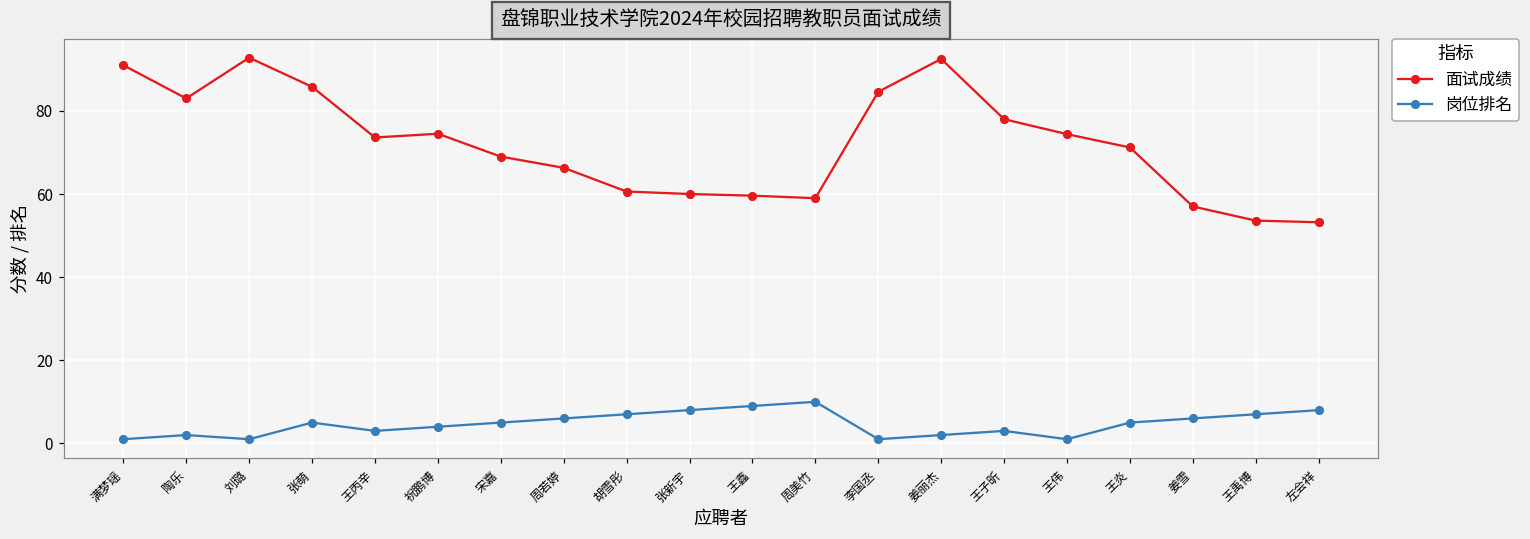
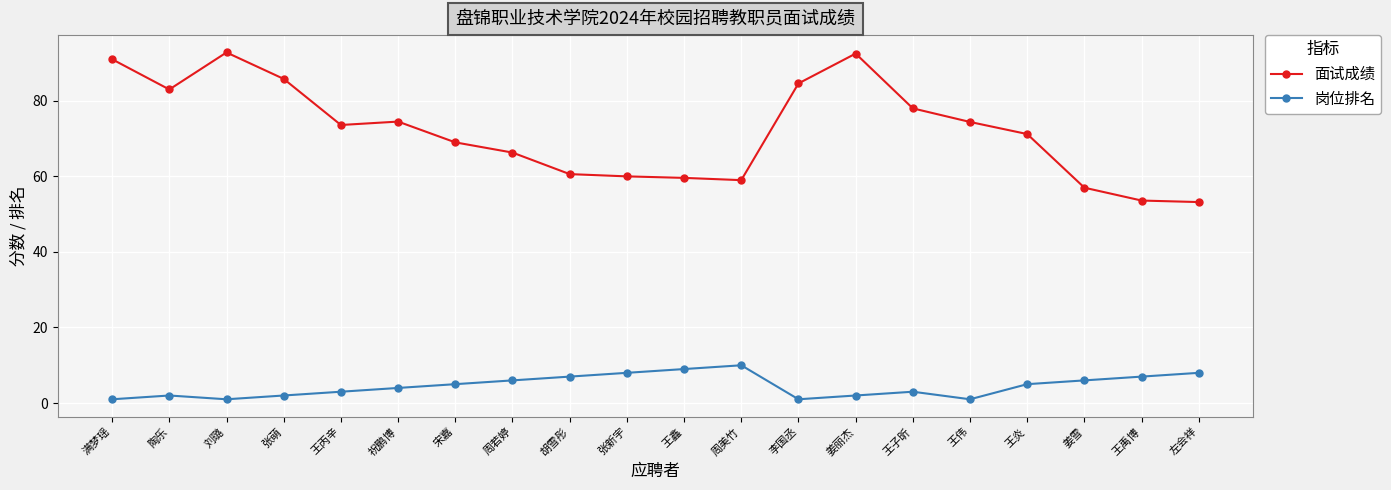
  {
    "面试成绩": {
      "满梦瑶": 91,
      "陶乐": 83,
      "刘璐": 93,
      "张萌": 86,
      "王丙辛": 74,
      "祝鹏博": 75,
      "宋嘉": 69,
      "周若婷": 66,
      "胡雪彤": 61,
      "张新宇": 60,
      "王鑫": 60,
      "周美竹": 59,
      "李国丞": 85,
      "姜丽杰": 93,
      "王子昕": 78,
      "王伟": 74,
      "王炎": 71,
      "姜雪": 57,
      "王禹博": 54,
      "左会祥": 53
    },
    "岗位排名": {
      "满梦瑶": 1,
      "陶乐": 2,
      "刘璐": 1,
-     "张萌": 5,
+     "张萌": 2,
      "王丙辛": 3,
      "祝鹏博": 4,
      "宋嘉": 5,
      "周若婷": 6,
      "胡雪彤": 7,
      "张新宇": 8,
      "王鑫": 9,
      "周美竹": 10,
      "李国丞": 1,
      "姜丽杰": 2,
      "王子昕": 3,
      "王伟": 1,
      "王炎": 5,
      "姜雪": 6,
      "王禹博": 7,
      "左会祥": 8
    }
  }
